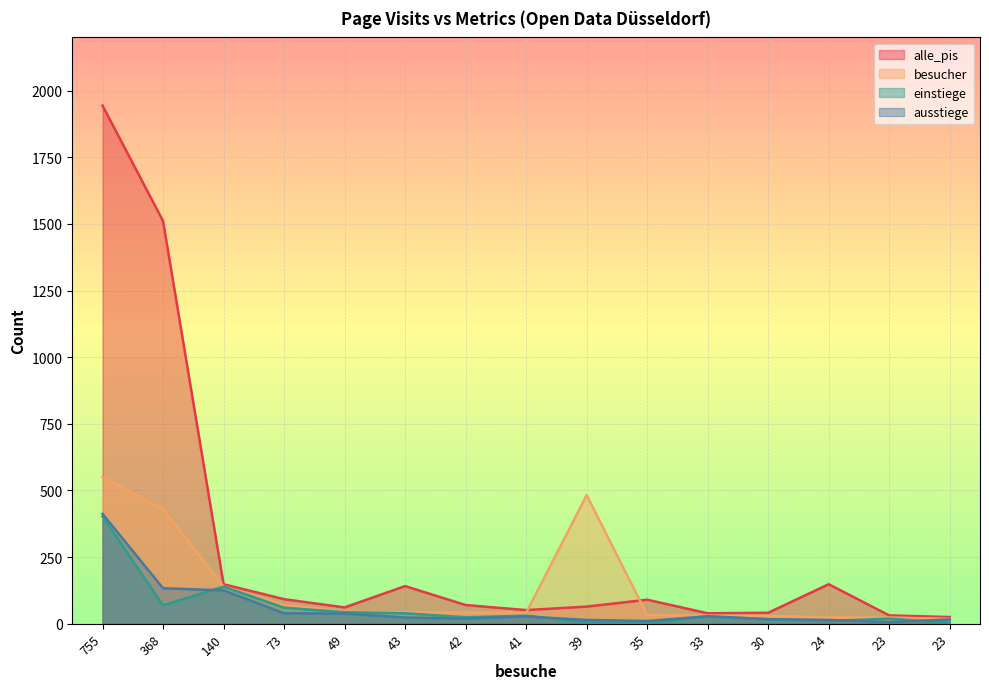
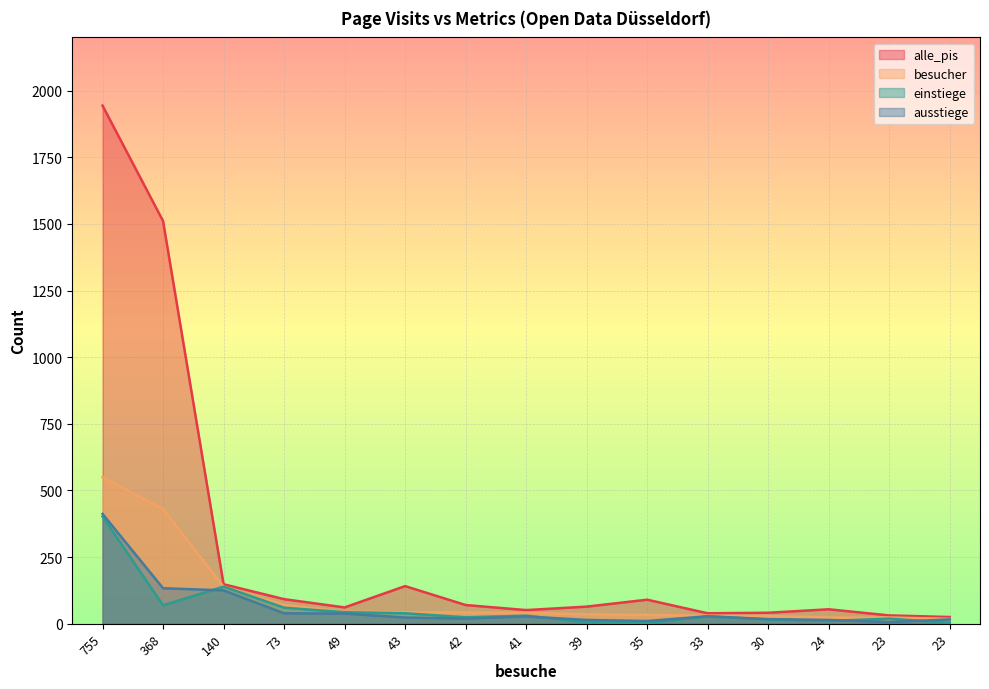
  {
    "alle_pis": {
      "755": 1940,
      "368": 1510,
      "73": 90,
      "49": 60,
      "43": 140,
      "42": 70,
      "41": 50,
      "39": 60,
      "35": 90,
      "30": 40,
-     "24": 150
+     "24": 50
    },
    "besucher": {
      "755": 550,
      "368": 430,
      "73": 70,
      "42": 40,
      "41": 40,
-     "39": 480,
+     "39": 40,
      "35": 30,
      "30": 30
    }
  }
